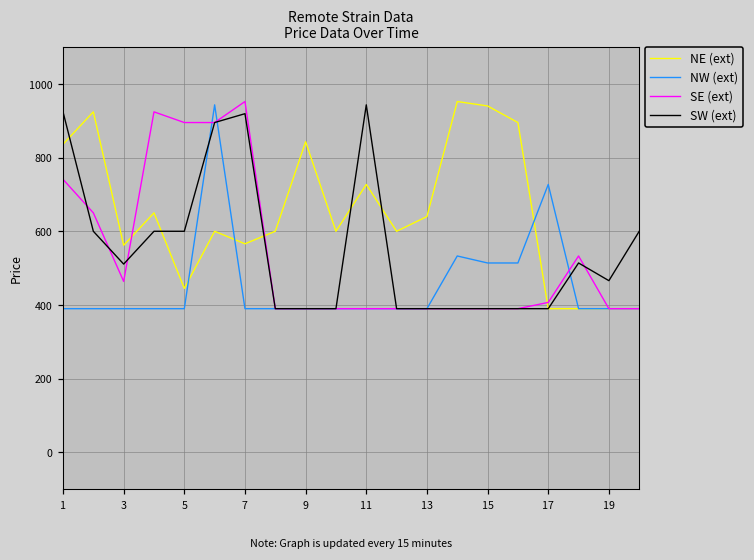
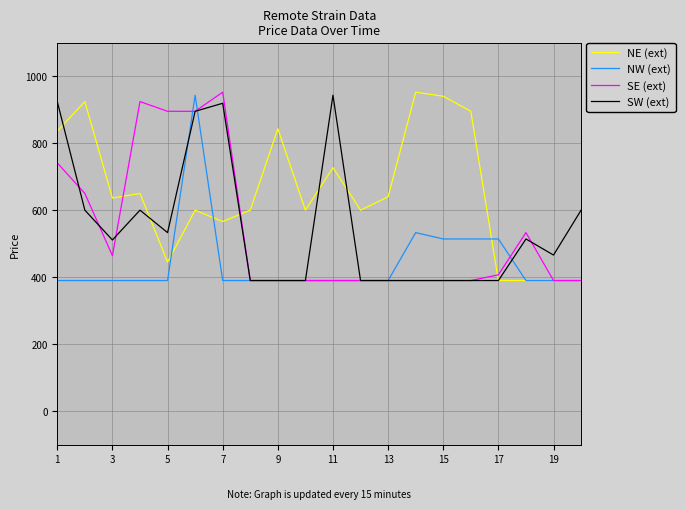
  {
    "NE (ext)": {
      "1": 840,
-     "3": 560,
+     "3": 640,
      "5": 450,
      "7": 570,
      "9": 840,
      "11": 730,
      "13": 640,
      "15": 940
    },
    "NW (ext)": {
      "1": 390,
      "3": 390,
      "5": 390,
      "7": 390,
      "15": 510,
-     "17": 730
+     "17": 510
    },
    "SE (ext)": {
      "1": 740,
      "3": 460,
      "5": 900,
      "7": 950,
      "17": 410
    },
    "SW (ext)": {
      "1": 920,
      "3": 510,
-     "5": 600,
+     "5": 530,
      "7": 920,
      "11": 940,
      "19": 470
    }
  }
